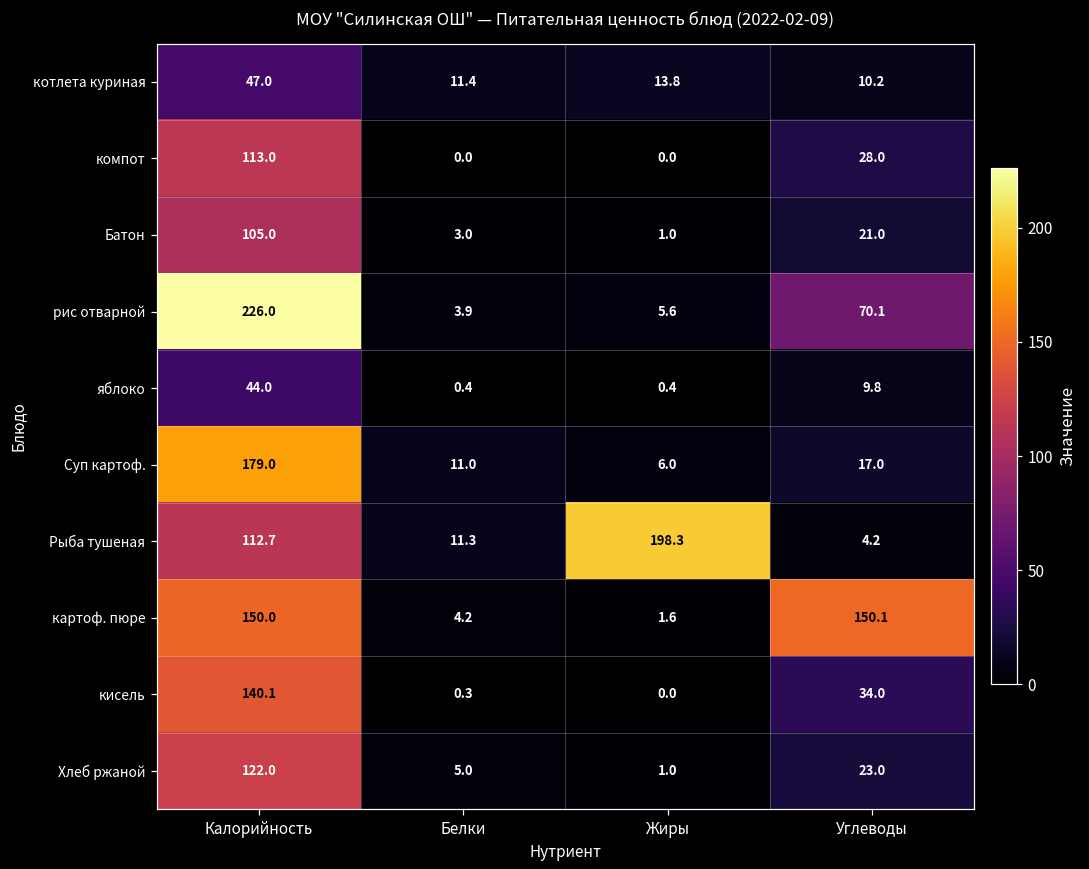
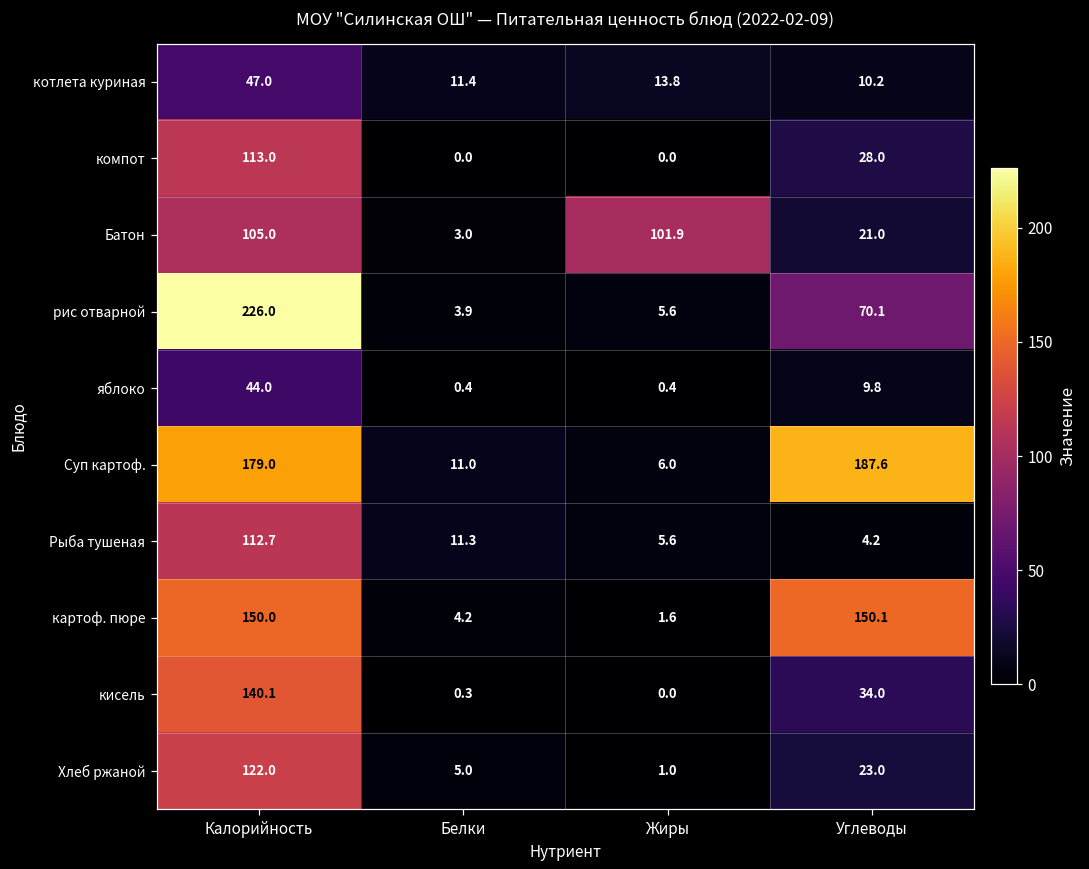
  {
    "котлета куриная": {
      "Калорийность": 47.0,
      "Белки": 11.4,
      "Жиры": 13.8,
      "Углеводы": 10.2
    },
    "компот": {
      "Калорийность": 113.0,
      "Белки": 0.0,
      "Жиры": 0.0,
      "Углеводы": 28.0
    },
    "Батон": {
      "Калорийность": 105.0,
      "Белки": 3.0,
-     "Жиры": 1.0,
+     "Жиры": 101.9,
      "Углеводы": 21.0
    },
    "рис отварной": {
      "Калорийность": 226.0,
      "Белки": 3.9,
      "Жиры": 5.6,
      "Углеводы": 70.1
    },
    "яблоко": {
      "Калорийность": 44.0,
      "Белки": 0.4,
      "Жиры": 0.4,
      "Углеводы": 9.8
    },
    "Суп картоф.": {
      "Калорийность": 179.0,
      "Белки": 11.0,
      "Жиры": 6.0,
-     "Углеводы": 17.0
+     "Углеводы": 187.6
    },
    "Рыба тушеная": {
      "Калорийность": 112.7,
      "Белки": 11.3,
-     "Жиры": 198.3,
+     "Жиры": 5.6,
      "Углеводы": 4.2
    },
    "картоф. пюре": {
      "Калорийность": 150.0,
      "Белки": 4.2,
      "Жиры": 1.6,
      "Углеводы": 150.1
    },
    "кисель": {
      "Калорийность": 140.1,
      "Белки": 0.3,
      "Жиры": 0.0,
      "Углеводы": 34.0
    },
    "Хлеб ржаной": {
      "Калорийность": 122.0,
      "Белки": 5.0,
      "Жиры": 1.0,
      "Углеводы": 23.0
    }
  }
